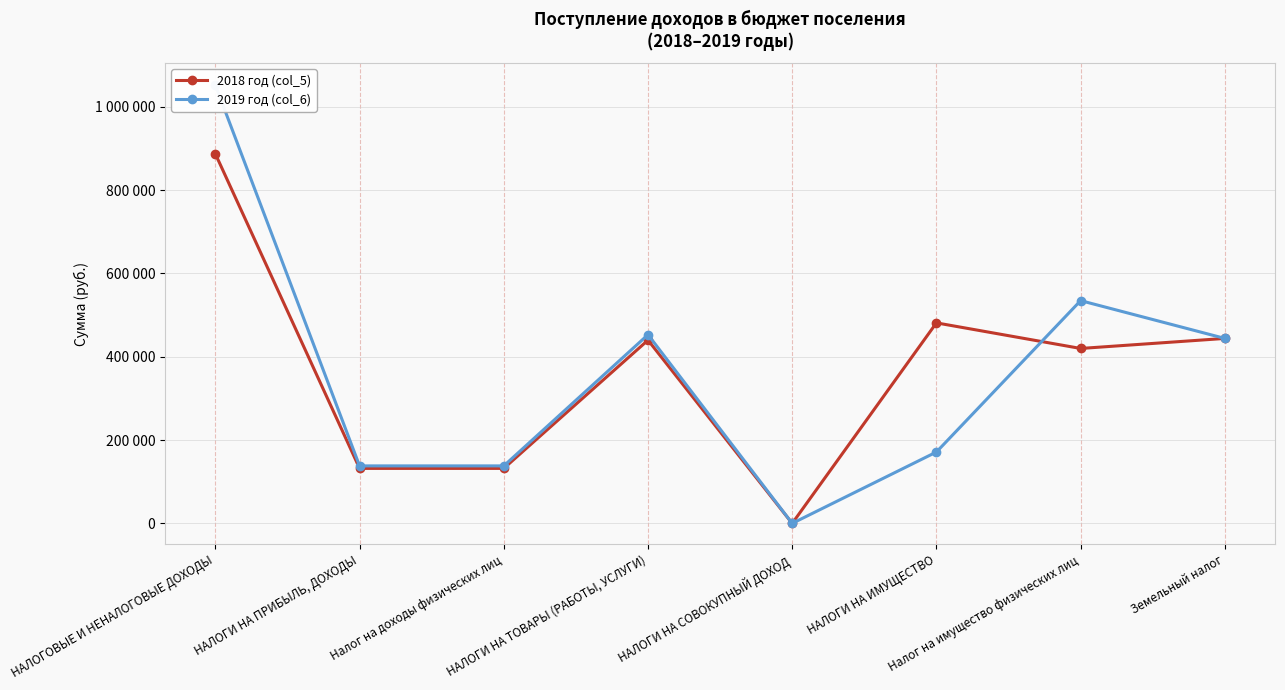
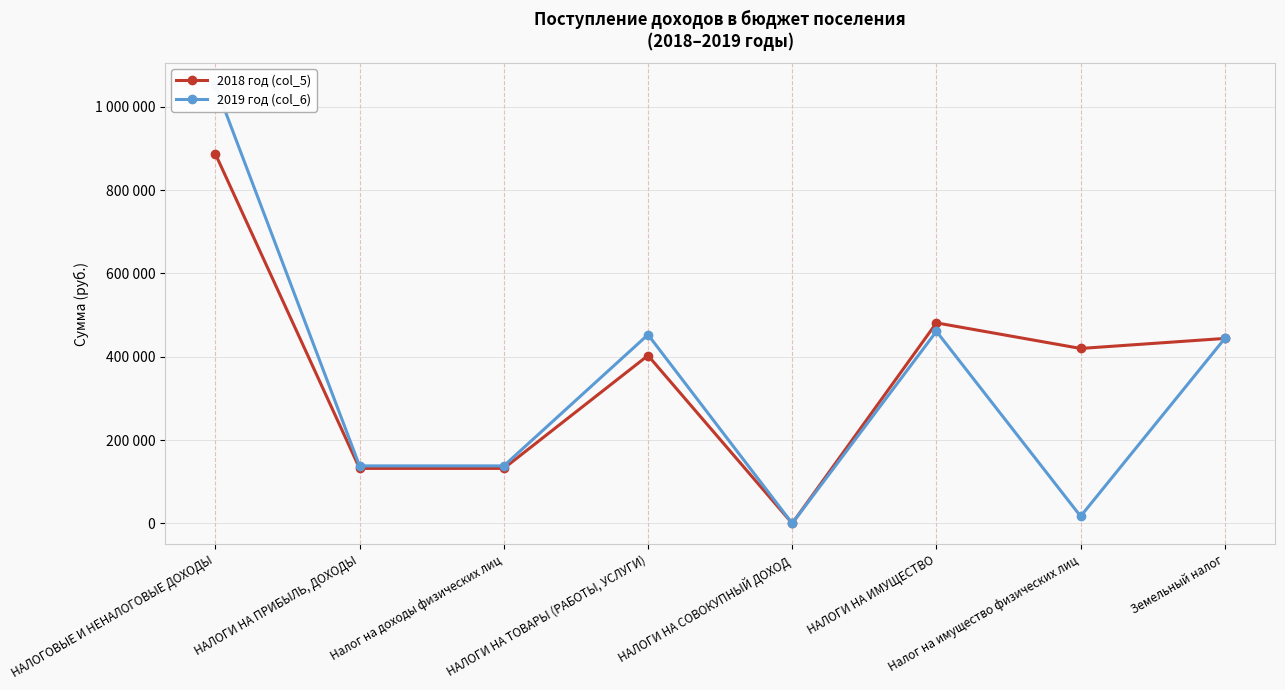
  {
    "2018 год (col_5)": {
      "НАЛОГОВЫЕ И НЕНАЛОГОВЫЕ ДОХОДЫ": 890000,
-     "НАЛОГИ НА ТОВАРЫ (РАБОТЫ, УСЛУГИ)": 440000,
+     "НАЛОГИ НА ТОВАРЫ (РАБОТЫ, УСЛУГИ)": 400000,
      "НАЛОГИ НА ИМУЩЕСТВО": 480000,
      "Налог на имущество физических лиц": 420000
    },
    "2019 год (col_6)": {
      "НАЛОГИ НА ТОВАРЫ (РАБОТЫ, УСЛУГИ)": 450000,
-     "НАЛОГИ НА ИМУЩЕСТВО": 170000,
-     "Налог на имущество физических лиц": 530000
+     "НАЛОГИ НА ИМУЩЕСТВО": 460000,
+     "Налог на имущество физических лиц": 20000
    }
  }
